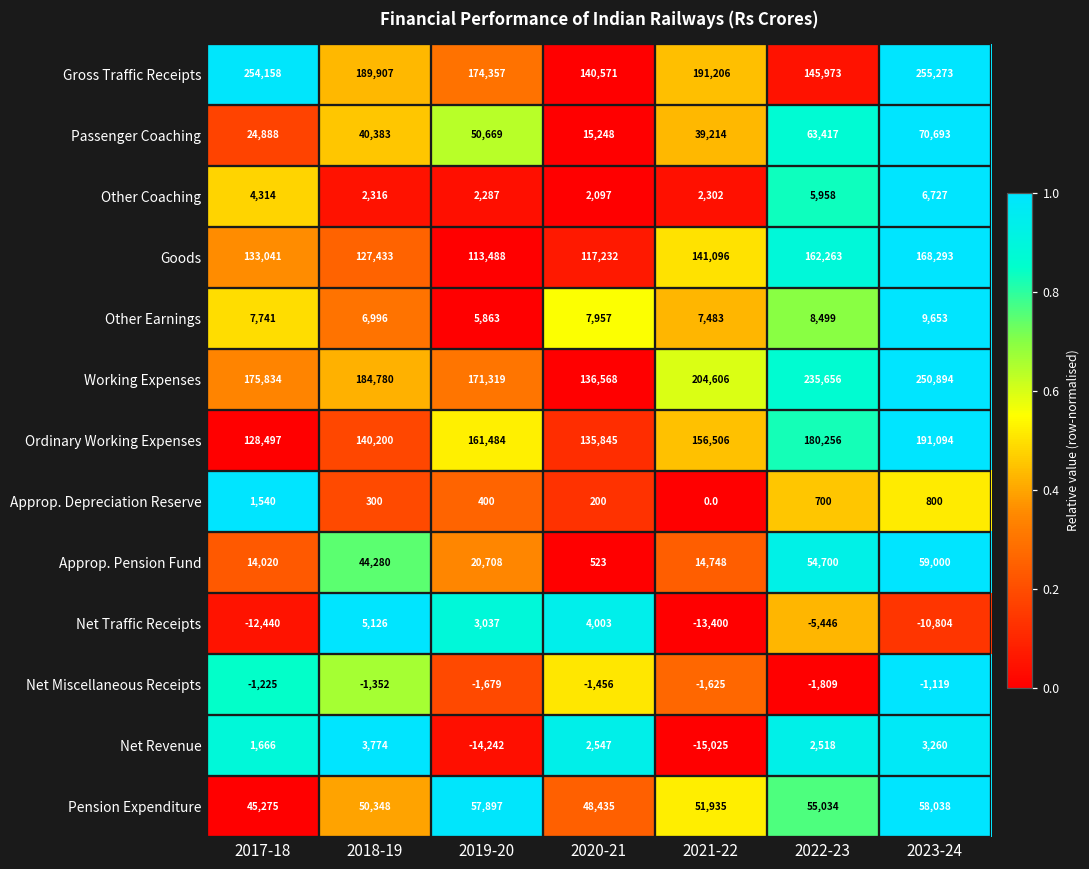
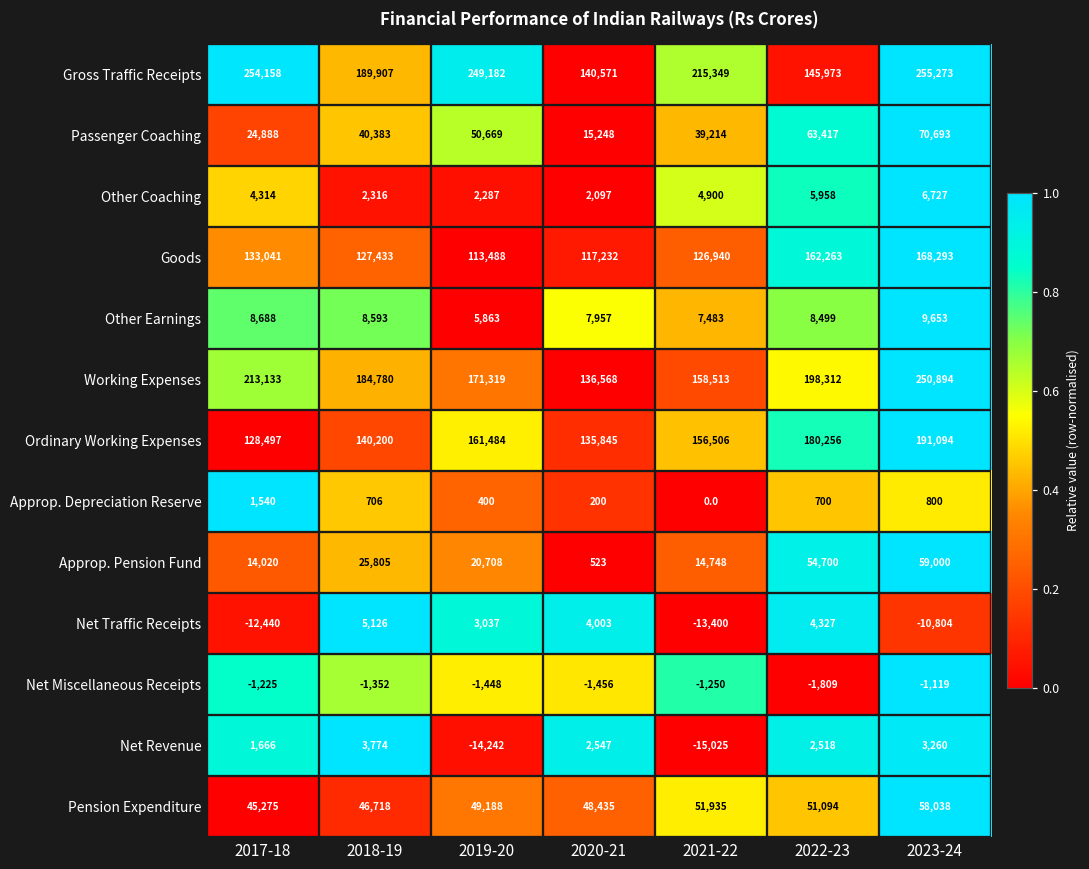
  {
    "Gross Traffic Receipts": {
      "2017-18": "254,158",
      "2018-19": "189,907",
-     "2019-20": "174,357",
+     "2019-20": "249,182",
      "2020-21": "140,571",
-     "2021-22": "191,206",
+     "2021-22": "215,349",
      "2022-23": "145,973",
      "2023-24": "255,273"
    },
    "Passenger Coaching": {
      "2017-18": "24,888",
      "2018-19": "40,383",
      "2019-20": "50,669",
      "2020-21": "15,248",
      "2021-22": "39,214",
      "2022-23": "63,417",
      "2023-24": "70,693"
    },
    "Other Coaching": {
      "2017-18": "4,314",
      "2018-19": "2,316",
      "2019-20": "2,287",
      "2020-21": "2,097",
-     "2021-22": "2,302",
+     "2021-22": "4,900",
      "2022-23": "5,958",
      "2023-24": "6,727"
    },
    "Goods": {
      "2017-18": "133,041",
      "2018-19": "127,433",
      "2019-20": "113,488",
      "2020-21": "117,232",
-     "2021-22": "141,096",
+     "2021-22": "126,940",
      "2022-23": "162,263",
      "2023-24": "168,293"
    },
    "Other Earnings": {
-     "2017-18": "7,741",
-     "2018-19": "6,996",
+     "2017-18": "8,688",
+     "2018-19": "8,593",
      "2019-20": "5,863",
      "2020-21": "7,957",
      "2021-22": "7,483",
      "2022-23": "8,499",
      "2023-24": "9,653"
    },
    "Working Expenses": {
-     "2017-18": "175,834",
+     "2017-18": "213,133",
      "2018-19": "184,780",
      "2019-20": "171,319",
      "2020-21": "136,568",
-     "2021-22": "204,606",
-     "2022-23": "235,656",
+     "2021-22": "158,513",
+     "2022-23": "198,312",
      "2023-24": "250,894"
    },
    "Ordinary Working Expenses": {
      "2017-18": "128,497",
      "2018-19": "140,200",
      "2019-20": "161,484",
      "2020-21": "135,845",
      "2021-22": "156,506",
      "2022-23": "180,256",
      "2023-24": "191,094"
    },
    "Approp. Depreciation Reserve": {
      "2017-18": "1,540",
-     "2018-19": "300",
+     "2018-19": "706",
      "2019-20": "400",
      "2020-21": "200",
      "2021-22": "0.0",
      "2022-23": "700",
      "2023-24": "800"
    },
    "Approp. Pension Fund": {
      "2017-18": "14,020",
-     "2018-19": "44,280",
+     "2018-19": "25,805",
      "2019-20": "20,708",
      "2020-21": "523",
      "2021-22": "14,748",
      "2022-23": "54,700",
      "2023-24": "59,000"
    },
    "Net Traffic Receipts": {
      "2017-18": "-12,440",
      "2018-19": "5,126",
      "2019-20": "3,037",
      "2020-21": "4,003",
      "2021-22": "-13,400",
-     "2022-23": "-5,446",
+     "2022-23": "4,327",
      "2023-24": "-10,804"
    },
    "Net Miscellaneous Receipts": {
      "2017-18": "-1,225",
      "2018-19": "-1,352",
-     "2019-20": "-1,679",
+     "2019-20": "-1,448",
      "2020-21": "-1,456",
-     "2021-22": "-1,625",
+     "2021-22": "-1,250",
      "2022-23": "-1,809",
      "2023-24": "-1,119"
    },
    "Net Revenue": {
      "2017-18": "1,666",
      "2018-19": "3,774",
      "2019-20": "-14,242",
      "2020-21": "2,547",
      "2021-22": "-15,025",
      "2022-23": "2,518",
      "2023-24": "3,260"
    },
    "Pension Expenditure": {
      "2017-18": "45,275",
-     "2018-19": "50,348",
-     "2019-20": "57,897",
+     "2018-19": "46,718",
+     "2019-20": "49,188",
      "2020-21": "48,435",
      "2021-22": "51,935",
-     "2022-23": "55,034",
+     "2022-23": "51,094",
      "2023-24": "58,038"
    }
  }
